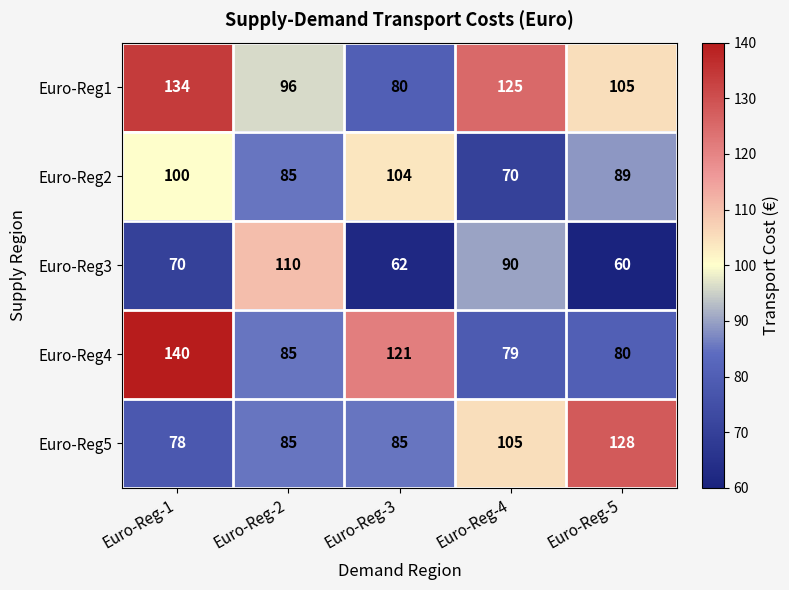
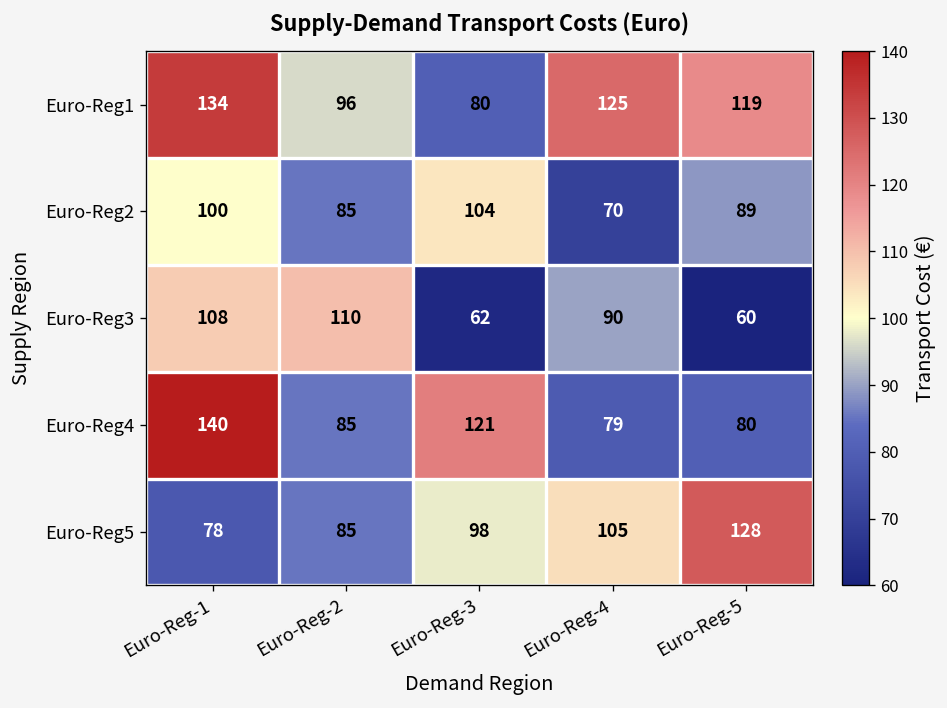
  {
    "Euro-Reg1": {
      "Euro-Reg-1": 134,
      "Euro-Reg-2": 96,
      "Euro-Reg-3": 80,
      "Euro-Reg-4": 125,
-     "Euro-Reg-5": 105
+     "Euro-Reg-5": 119
    },
    "Euro-Reg2": {
      "Euro-Reg-1": 100,
      "Euro-Reg-2": 85,
      "Euro-Reg-3": 104,
      "Euro-Reg-4": 70,
      "Euro-Reg-5": 89
    },
    "Euro-Reg3": {
-     "Euro-Reg-1": 70,
+     "Euro-Reg-1": 108,
      "Euro-Reg-2": 110,
      "Euro-Reg-3": 62,
      "Euro-Reg-4": 90,
      "Euro-Reg-5": 60
    },
    "Euro-Reg4": {
      "Euro-Reg-1": 140,
      "Euro-Reg-2": 85,
      "Euro-Reg-3": 121,
      "Euro-Reg-4": 79,
      "Euro-Reg-5": 80
    },
    "Euro-Reg5": {
      "Euro-Reg-1": 78,
      "Euro-Reg-2": 85,
-     "Euro-Reg-3": 85,
+     "Euro-Reg-3": 98,
      "Euro-Reg-4": 105,
      "Euro-Reg-5": 128
    }
  }
